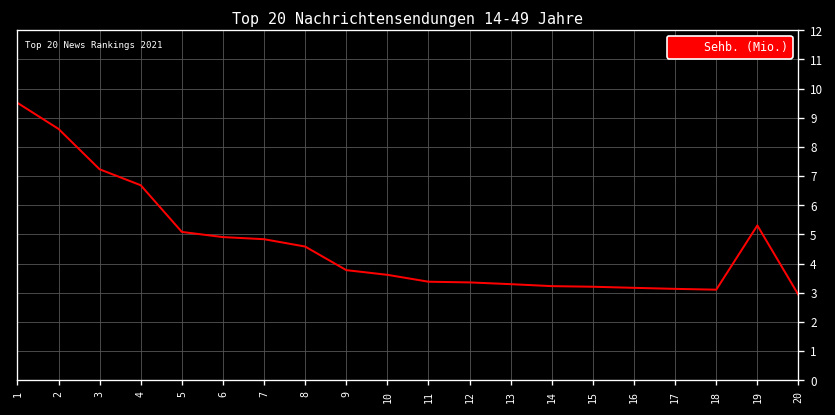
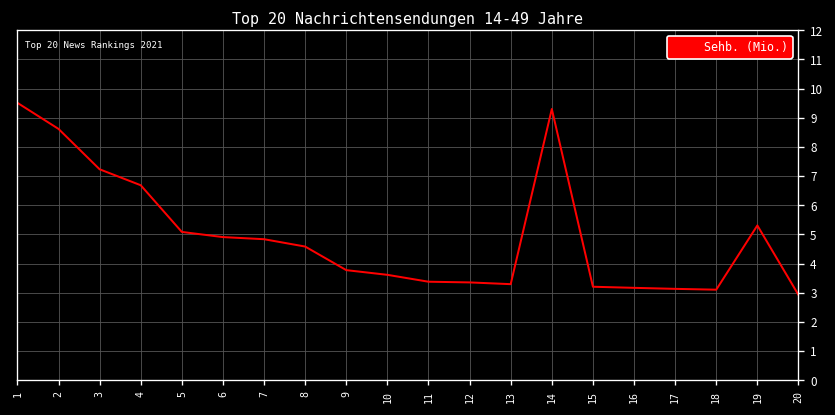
  {
    "1": 9.5,
    "2": 8.6,
    "3": 7.2,
    "4": 6.7,
    "5": 5.1,
    "6": 4.9,
    "7": 4.8,
    "8": 4.6,
    "9": 3.8,
    "10": 3.6,
    "11": 3.4,
    "12": 3.4,
    "13": 3.3,
-   "14": 3.2,
+   "14": 9.3,
    "15": 3.2,
    "16": 3.2,
    "17": 3.1,
    "18": 3.1,
    "19": 5.3,
    "20": 2.9
  }
